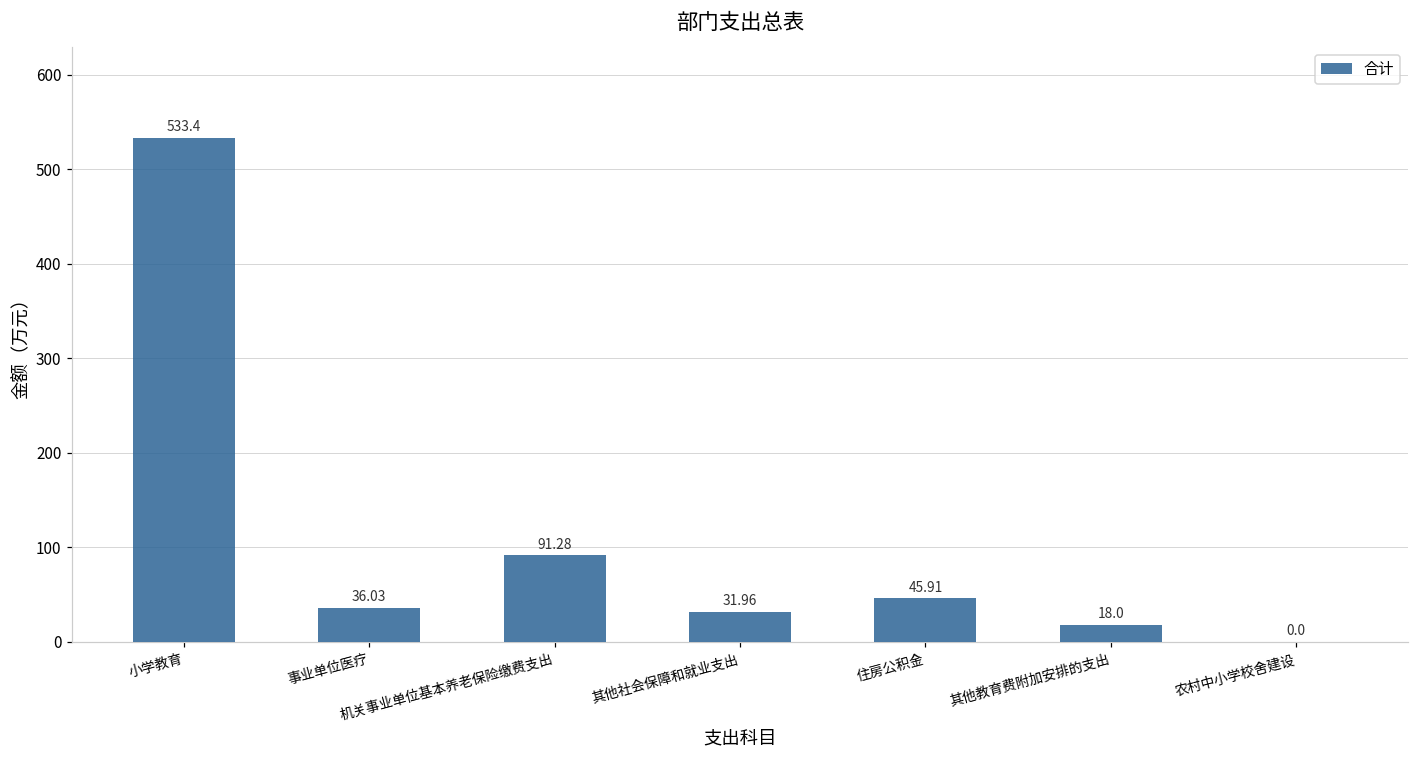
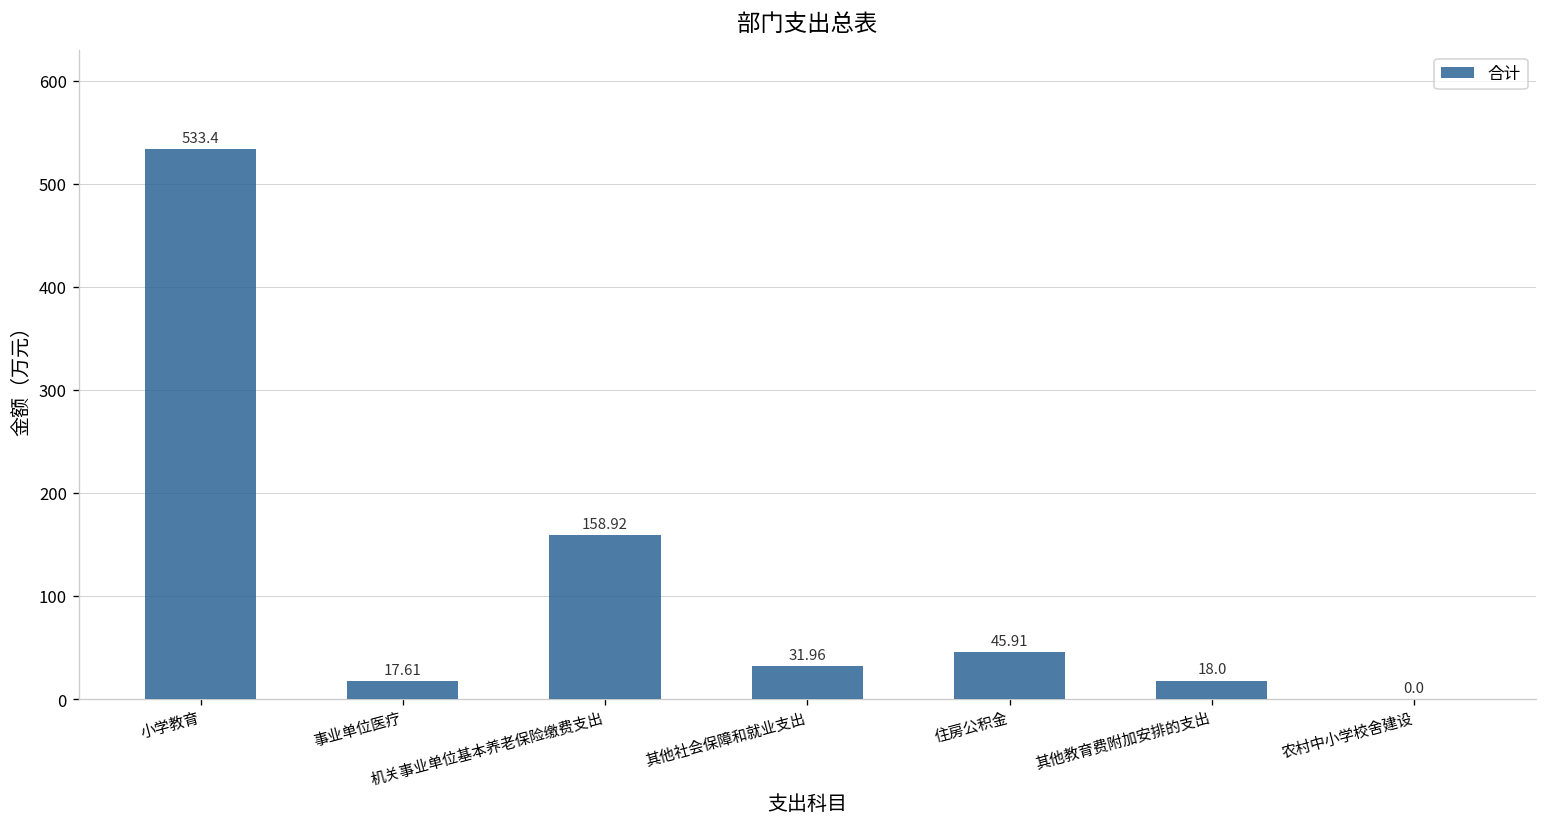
  {
    "小学教育": 533.4,
-   "事业单位医疗": 36.03,
-   "机关事业单位基本养老保险缴费支出": 91.28,
+   "事业单位医疗": 17.61,
+   "机关事业单位基本养老保险缴费支出": 158.92,
    "其他社会保障和就业支出": 31.96,
    "住房公积金": 45.91,
    "其他教育费附加安排的支出": 18.0,
    "农村中小学校舍建设": 0.0
  }
